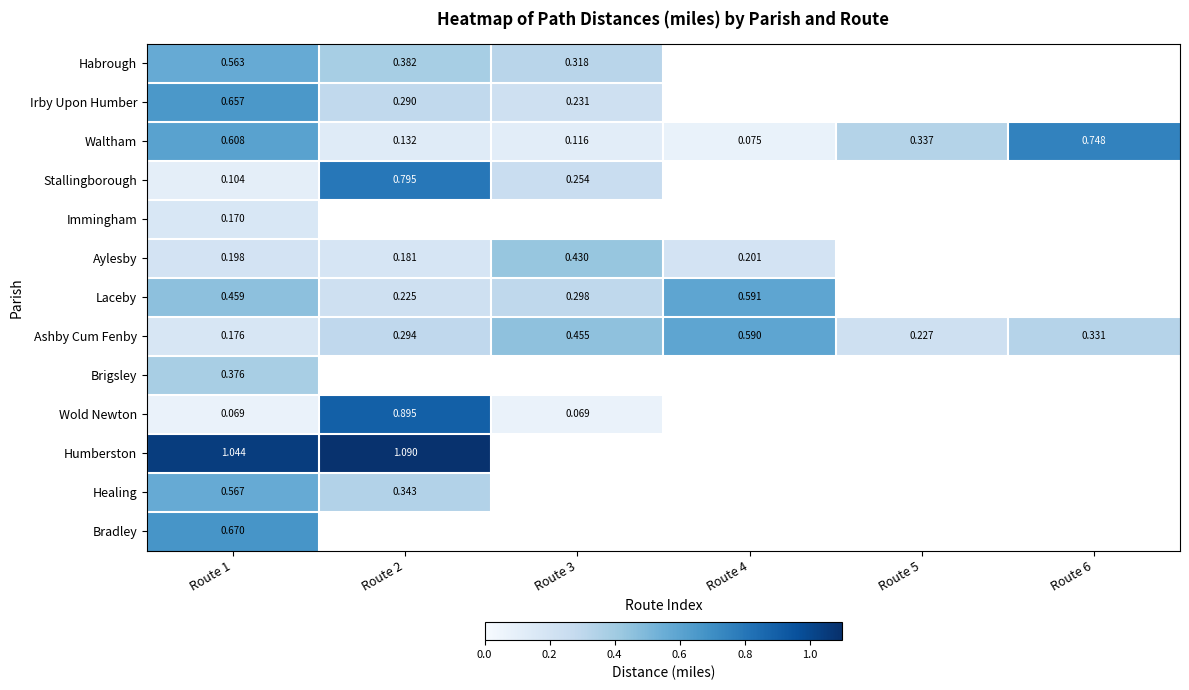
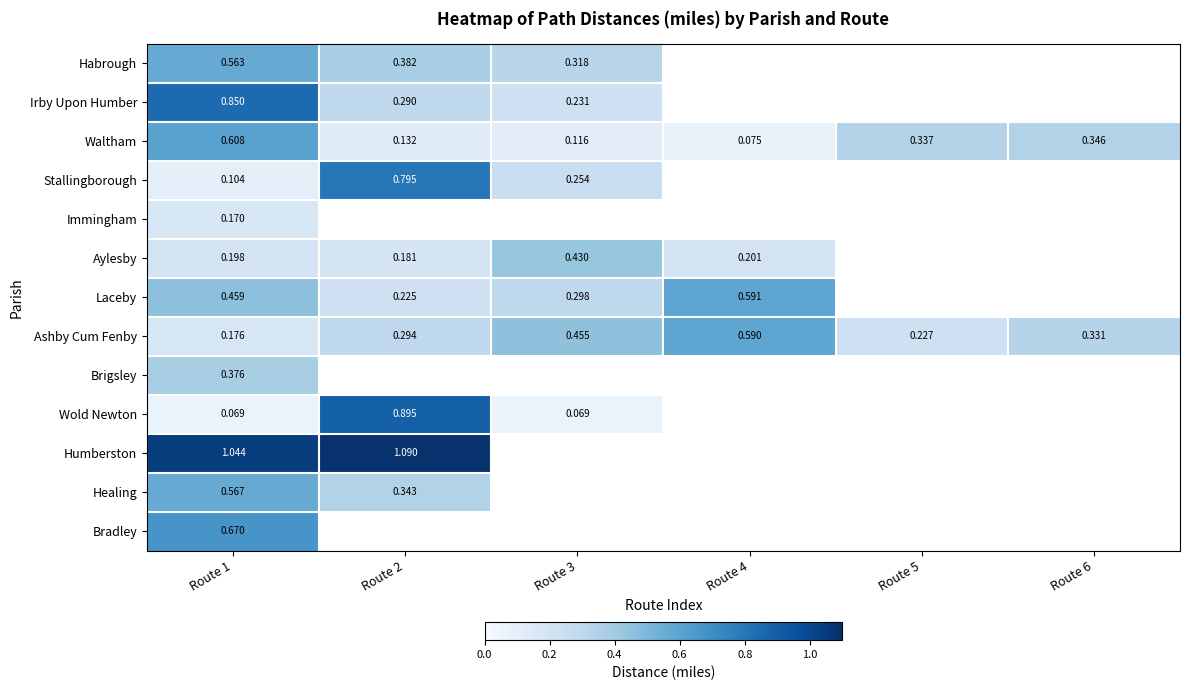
  {
    "Habrough": {
      "Route 1": 0.563,
      "Route 2": 0.382,
      "Route 3": 0.318
    },
    "Irby Upon Humber": {
-     "Route 1": 0.657,
+     "Route 1": 0.850,
      "Route 2": 0.290,
      "Route 3": 0.231
    },
    "Waltham": {
      "Route 1": 0.608,
      "Route 2": 0.132,
      "Route 3": 0.116,
      "Route 4": 0.075,
      "Route 5": 0.337,
-     "Route 6": 0.748
+     "Route 6": 0.346
    },
    "Stallingborough": {
      "Route 1": 0.104,
      "Route 2": 0.795,
      "Route 3": 0.254
    },
    "Immingham": {
      "Route 1": 0.170
    },
    "Aylesby": {
      "Route 1": 0.198,
      "Route 2": 0.181,
      "Route 3": 0.430,
      "Route 4": 0.201
    },
    "Laceby": {
      "Route 1": 0.459,
      "Route 2": 0.225,
      "Route 3": 0.298,
      "Route 4": 0.591
    },
    "Ashby Cum Fenby": {
      "Route 1": 0.176,
      "Route 2": 0.294,
      "Route 3": 0.455,
      "Route 4": 0.590,
      "Route 5": 0.227,
      "Route 6": 0.331
    },
    "Brigsley": {
      "Route 1": 0.376
    },
    "Wold Newton": {
      "Route 1": 0.069,
      "Route 2": 0.895,
      "Route 3": 0.069
    },
    "Humberston": {
      "Route 1": 1.044,
      "Route 2": 1.090
    },
    "Healing": {
      "Route 1": 0.567,
      "Route 2": 0.343
    },
    "Bradley": {
      "Route 1": 0.670
    }
  }
